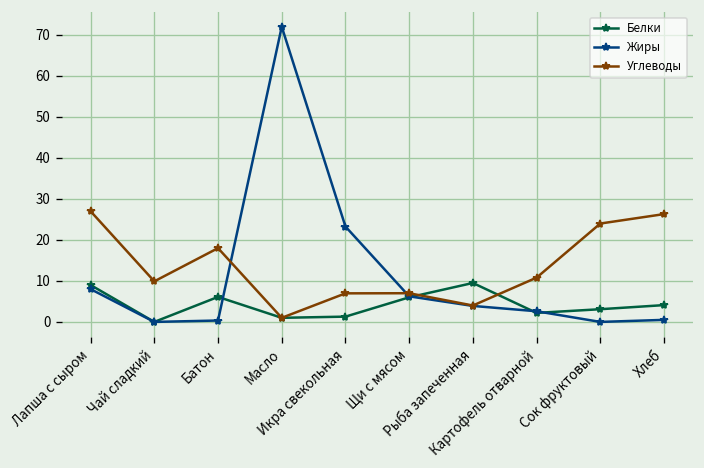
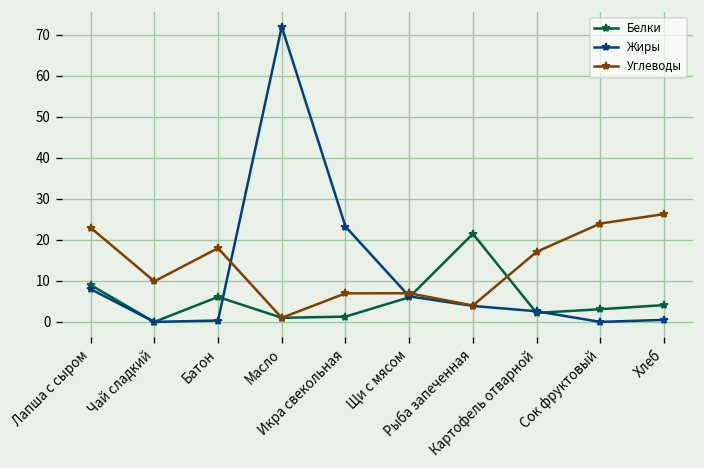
  {
    "Белки": {
      "Лапша с сыром": 9,
      "Батон": 6,
      "Икра свекольная": 1,
-     "Рыба запеченная": 10,
+     "Рыба запеченная": 22,
      "Сок фруктовый": 3,
      "Хлеб": 4
    },
    "Жиры": {
      "Лапша с сыром": 8,
      "Батон": 0,
      "Масло": 72,
      "Икра свекольная": 23,
      "Сок фруктовый": 0,
      "Хлеб": 1
    },
    "Углеводы": {
-     "Лапша с сыром": 27,
+     "Лапша с сыром": 23,
      "Чай сладкий": 10,
      "Батон": 18,
      "Икра свекольная": 7,
-     "Картофель отварной": 11,
+     "Картофель отварной": 17,
      "Сок фруктовый": 24,
      "Хлеб": 26
    }
  }
